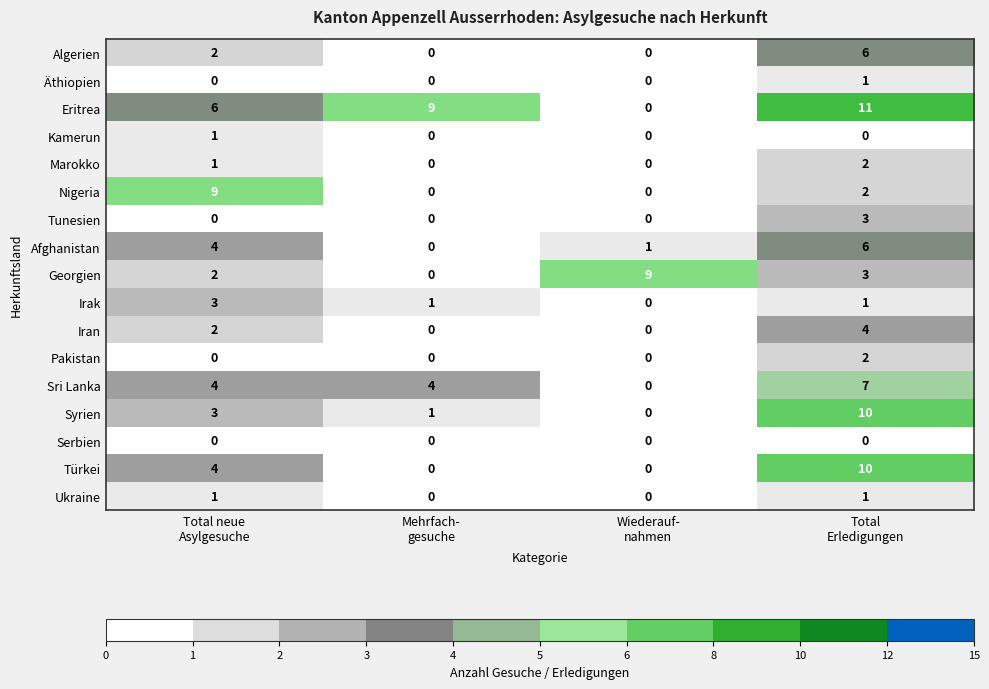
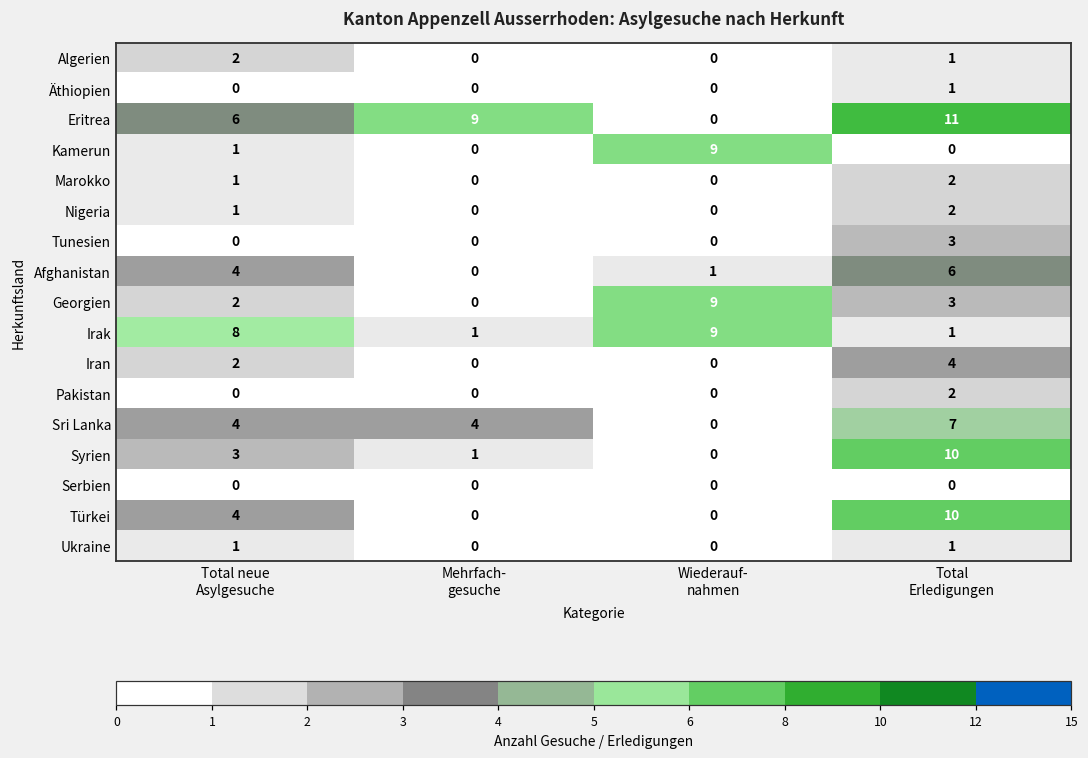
  {
    "Algerien": {
      "Total neue Asylgesuche": 2,
      "Mehrfach- gesuche": 0,
      "Wiederauf- nahmen": 0,
-     "Total Erledigungen": 6
+     "Total Erledigungen": 1
    },
    "Äthiopien": {
      "Total neue Asylgesuche": 0,
      "Mehrfach- gesuche": 0,
      "Wiederauf- nahmen": 0,
      "Total Erledigungen": 1
    },
    "Eritrea": {
      "Total neue Asylgesuche": 6,
      "Mehrfach- gesuche": 9,
      "Wiederauf- nahmen": 0,
      "Total Erledigungen": 11
    },
    "Kamerun": {
      "Total neue Asylgesuche": 1,
      "Mehrfach- gesuche": 0,
-     "Wiederauf- nahmen": 0,
+     "Wiederauf- nahmen": 9,
      "Total Erledigungen": 0
    },
    "Marokko": {
      "Total neue Asylgesuche": 1,
      "Mehrfach- gesuche": 0,
      "Wiederauf- nahmen": 0,
      "Total Erledigungen": 2
    },
    "Nigeria": {
-     "Total neue Asylgesuche": 9,
+     "Total neue Asylgesuche": 1,
      "Mehrfach- gesuche": 0,
      "Wiederauf- nahmen": 0,
      "Total Erledigungen": 2
    },
    "Tunesien": {
      "Total neue Asylgesuche": 0,
      "Mehrfach- gesuche": 0,
      "Wiederauf- nahmen": 0,
      "Total Erledigungen": 3
    },
    "Afghanistan": {
      "Total neue Asylgesuche": 4,
      "Mehrfach- gesuche": 0,
      "Wiederauf- nahmen": 1,
      "Total Erledigungen": 6
    },
    "Georgien": {
      "Total neue Asylgesuche": 2,
      "Mehrfach- gesuche": 0,
      "Wiederauf- nahmen": 9,
      "Total Erledigungen": 3
    },
    "Irak": {
-     "Total neue Asylgesuche": 3,
+     "Total neue Asylgesuche": 8,
      "Mehrfach- gesuche": 1,
-     "Wiederauf- nahmen": 0,
+     "Wiederauf- nahmen": 9,
      "Total Erledigungen": 1
    },
    "Iran": {
      "Total neue Asylgesuche": 2,
      "Mehrfach- gesuche": 0,
      "Wiederauf- nahmen": 0,
      "Total Erledigungen": 4
    },
    "Pakistan": {
      "Total neue Asylgesuche": 0,
      "Mehrfach- gesuche": 0,
      "Wiederauf- nahmen": 0,
      "Total Erledigungen": 2
    },
    "Sri Lanka": {
      "Total neue Asylgesuche": 4,
      "Mehrfach- gesuche": 4,
      "Wiederauf- nahmen": 0,
      "Total Erledigungen": 7
    },
    "Syrien": {
      "Total neue Asylgesuche": 3,
      "Mehrfach- gesuche": 1,
      "Wiederauf- nahmen": 0,
      "Total Erledigungen": 10
    },
    "Serbien": {
      "Total neue Asylgesuche": 0,
      "Mehrfach- gesuche": 0,
      "Wiederauf- nahmen": 0,
      "Total Erledigungen": 0
    },
    "Türkei": {
      "Total neue Asylgesuche": 4,
      "Mehrfach- gesuche": 0,
      "Wiederauf- nahmen": 0,
      "Total Erledigungen": 10
    },
    "Ukraine": {
      "Total neue Asylgesuche": 1,
      "Mehrfach- gesuche": 0,
      "Wiederauf- nahmen": 0,
      "Total Erledigungen": 1
    }
  }
